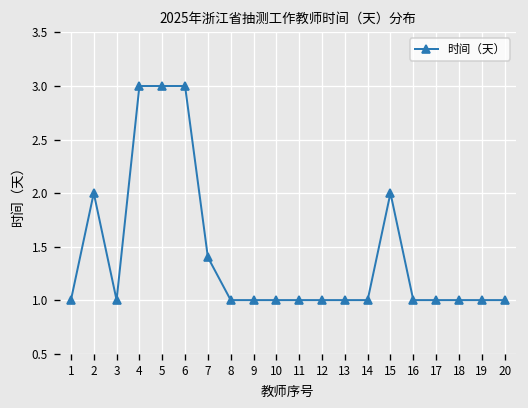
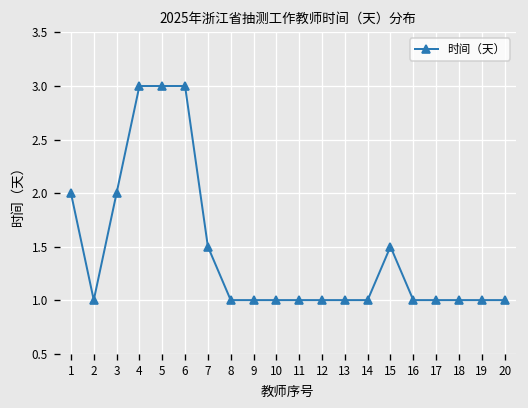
  {
-   "1": 1,
-   "2": 2,
-   "3": 1,
+   "1": 2,
+   "2": 1,
+   "3": 2,
    "4": 3.0,
    "5": 3.0,
    "6": 3.0,
-   "7": 1.4,
+   "7": 1.5,
    "8": 1.0,
    "9": 1.0,
    "10": 1.0,
    "11": 1.0,
    "12": 1.0,
    "13": 1.0,
    "14": 1.0,
-   "15": 2.0,
+   "15": 1.5,
    "16": 1.0,
    "17": 1.0,
    "18": 1.0,
    "19": 1.0,
    "20": 1.0
  }
